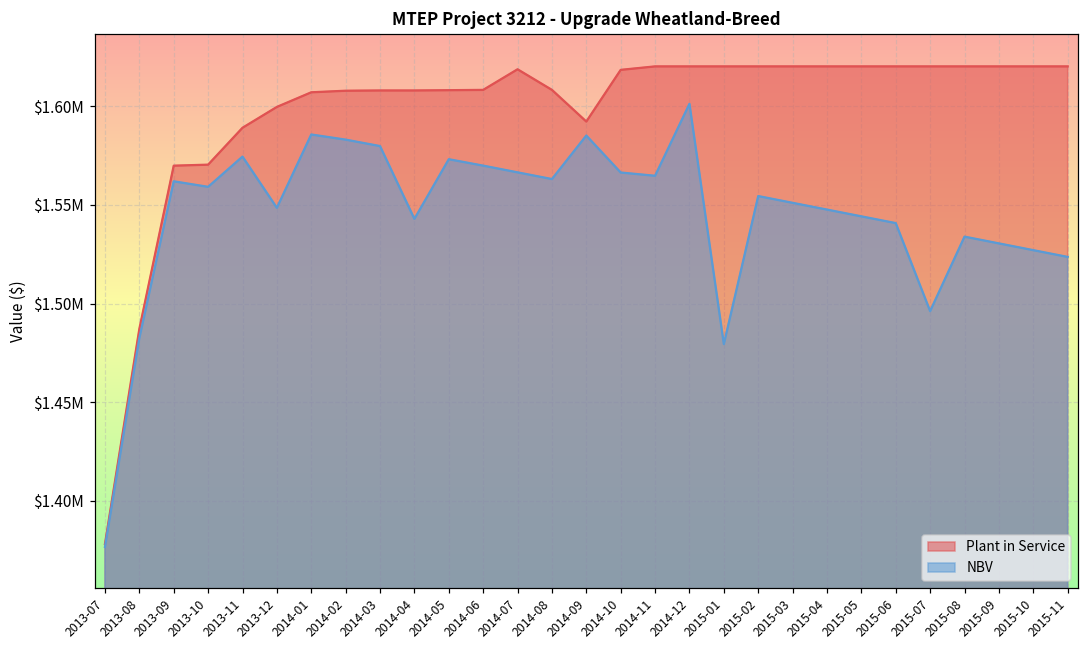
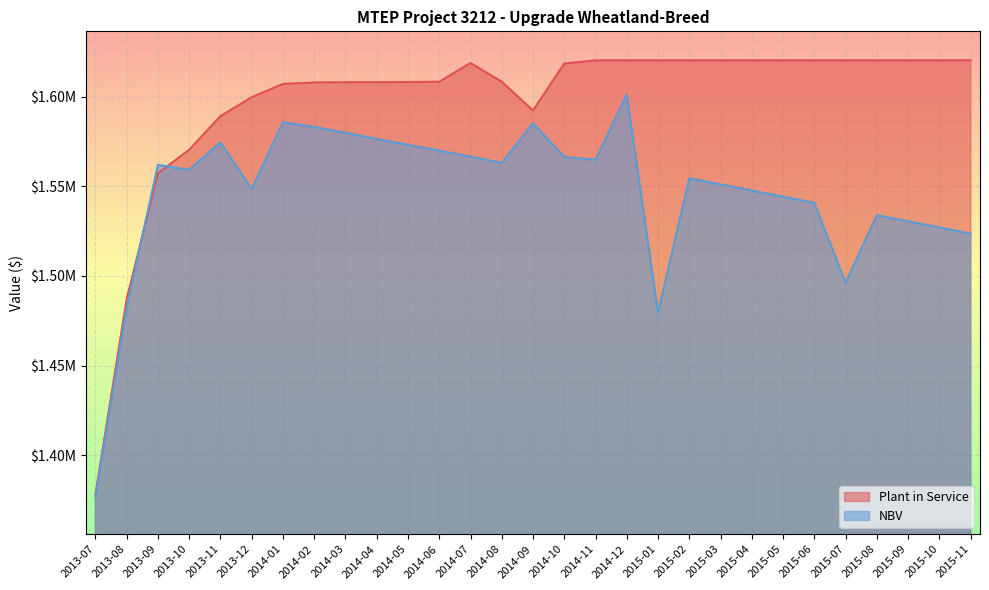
  {
    "Plant in Service": {
      "2013-07": "$1378000",
      "2013-08": "$1487000",
-     "2013-09": "$1570000",
+     "2013-09": "$1557000",
      "2013-10": "$1570000",
      "2013-11": "$1589000",
      "2013-12": "$1600000",
      "2014-01": "$1607000",
      "2014-02": "$1608000",
      "2014-03": "$1608000",
      "2014-04": "$1608000",
      "2014-05": "$1608000",
      "2014-06": "$1608000",
      "2014-07": "$1619000",
      "2014-08": "$1608000",
      "2014-09": "$1592000",
      "2014-10": "$1619000",
      "2014-11": "$1620000",
      "2014-12": "$1620000",
      "2015-01": "$1620000",
      "2015-02": "$1620000",
      "2015-03": "$1620000",
      "2015-04": "$1620000",
      "2015-05": "$1620000",
      "2015-06": "$1620000",
      "2015-07": "$1620000",
      "2015-08": "$1620000",
      "2015-09": "$1620000",
      "2015-10": "$1620000",
      "2015-11": "$1620000"
    },
    "NBV": {
      "2013-07": "$1377000",
      "2013-08": "$1482000",
      "2013-09": "$1562000",
      "2013-10": "$1559000",
      "2013-11": "$1575000",
      "2013-12": "$1549000",
      "2014-01": "$1586000",
      "2014-02": "$1583000",
      "2014-03": "$1580000",
-     "2014-04": "$1543000",
+     "2014-04": "$1576000",
      "2014-05": "$1573000",
      "2014-06": "$1570000",
      "2014-07": "$1567000",
      "2014-08": "$1563000",
      "2014-09": "$1585000",
      "2014-10": "$1566000",
      "2014-11": "$1565000",
      "2014-12": "$1601000",
      "2015-01": "$1479000",
      "2015-02": "$1555000",
      "2015-03": "$1551000",
      "2015-04": "$1548000",
      "2015-05": "$1544000",
      "2015-06": "$1541000",
      "2015-07": "$1496000",
      "2015-08": "$1534000",
      "2015-09": "$1530000",
      "2015-10": "$1527000",
      "2015-11": "$1524000"
    }
  }
